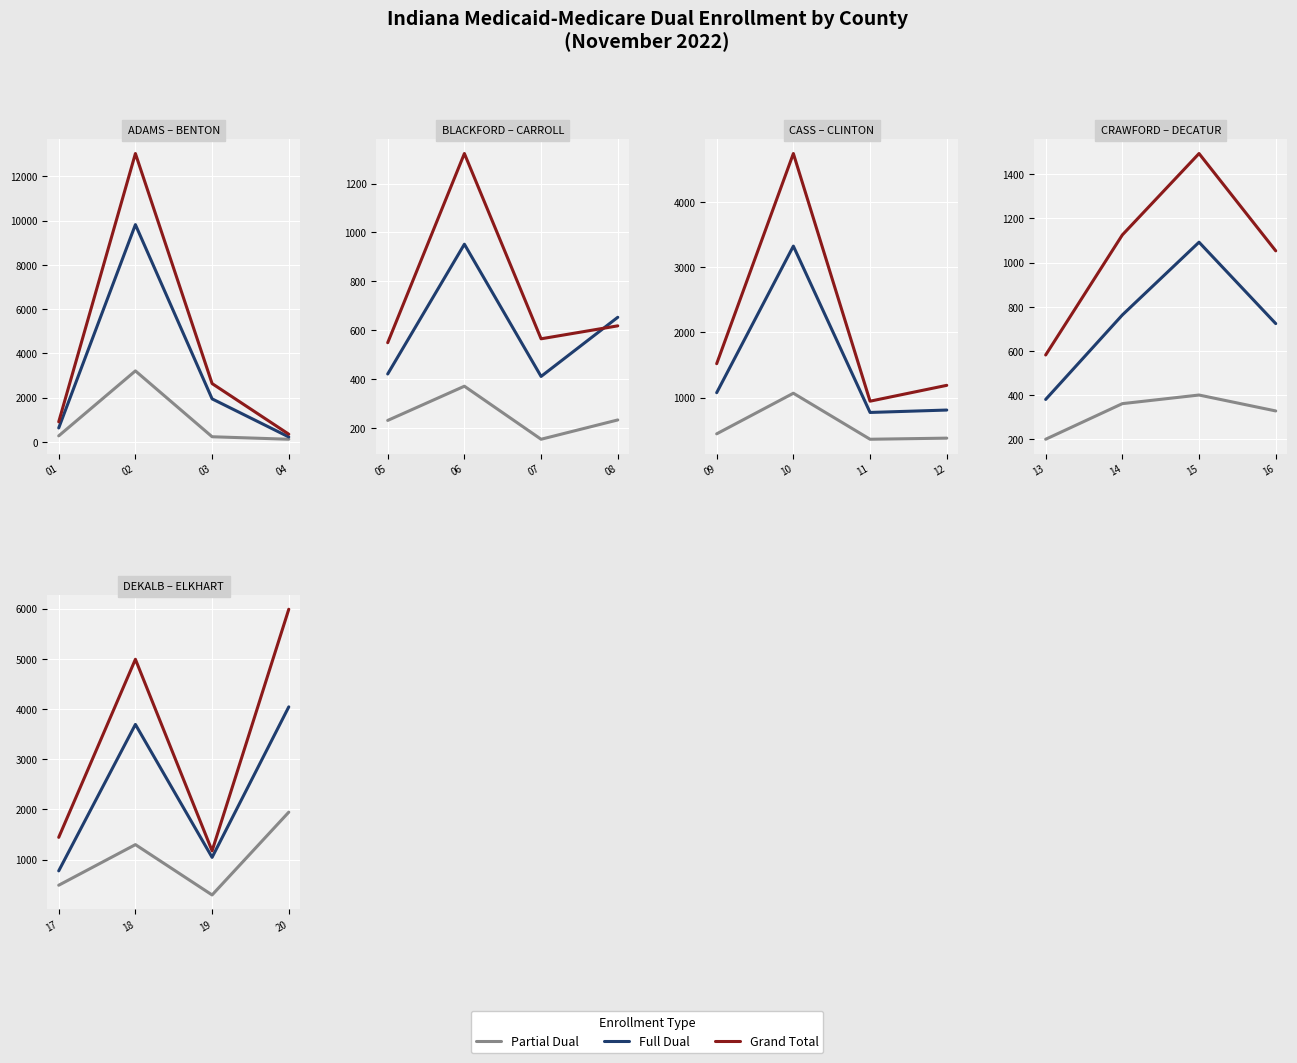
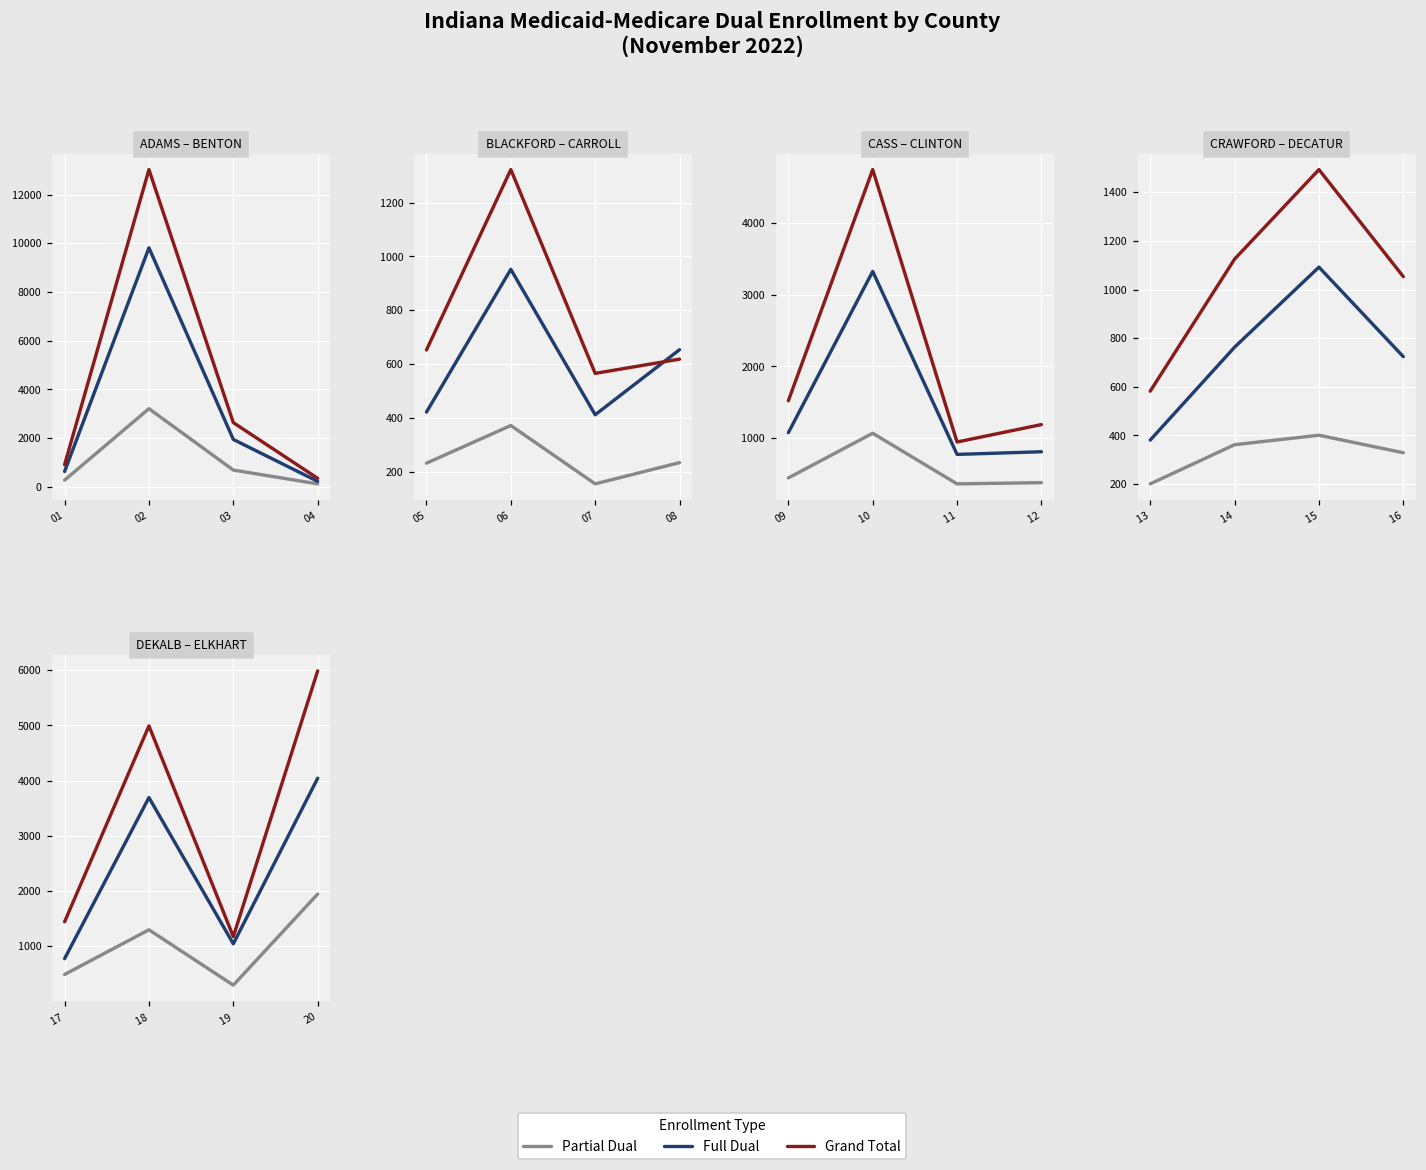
  {
    "ADAMS – BENTON": {
      "Partial Dual": {
        "01": 300,
        "02": 3200,
-       "03": 200
+       "03": 700
      },
      "Full Dual": {
        "01": 600,
        "02": 9800,
        "03": 1900
      },
      "Grand Total": {
        "01": 900,
        "02": 13000,
        "03": 2600,
        "04": 400
      }
    },
    "BLACKFORD – CARROLL": {
      "Partial Dual": {
        "05": 230,
        "06": 370,
        "07": 150,
        "08": 230
      },
      "Full Dual": {
        "05": 420,
        "06": 950,
        "07": 410,
        "08": 650
      },
      "Grand Total": {
-       "05": 550,
+       "05": 650,
        "06": 1320,
        "07": 570,
        "08": 620
      }
    },
    "CASS – CLINTON": {
      "Partial Dual": {
        "09": 400,
        "10": 1100,
        "11": 400,
        "12": 400
      },
      "Full Dual": {
        "09": 1100,
        "10": 3300,
        "11": 800,
        "12": 800
      },
      "Grand Total": {
        "09": 1500,
        "10": 4700,
        "11": 900,
        "12": 1200
      }
    },
    "CRAWFORD – DECATUR": {
      "Partial Dual": {
        "13": 200,
        "14": 360,
        "15": 400,
        "16": 330
      },
      "Full Dual": {
        "13": 380,
        "14": 760,
        "15": 1090,
        "16": 720
      },
      "Grand Total": {
        "13": 580,
        "14": 1130,
        "15": 1490,
        "16": 1050
      }
    },
    "DEKALB – ELKHART": {
      "Partial Dual": {
        "17": 500,
        "18": 1300,
        "19": 300,
        "20": 1900
      },
      "Full Dual": {
        "17": 800,
        "18": 3700,
        "19": 1000,
        "20": 4000
      },
      "Grand Total": {
        "17": 1400,
        "18": 5000,
        "19": 1200,
        "20": 6000
      }
    }
  }
